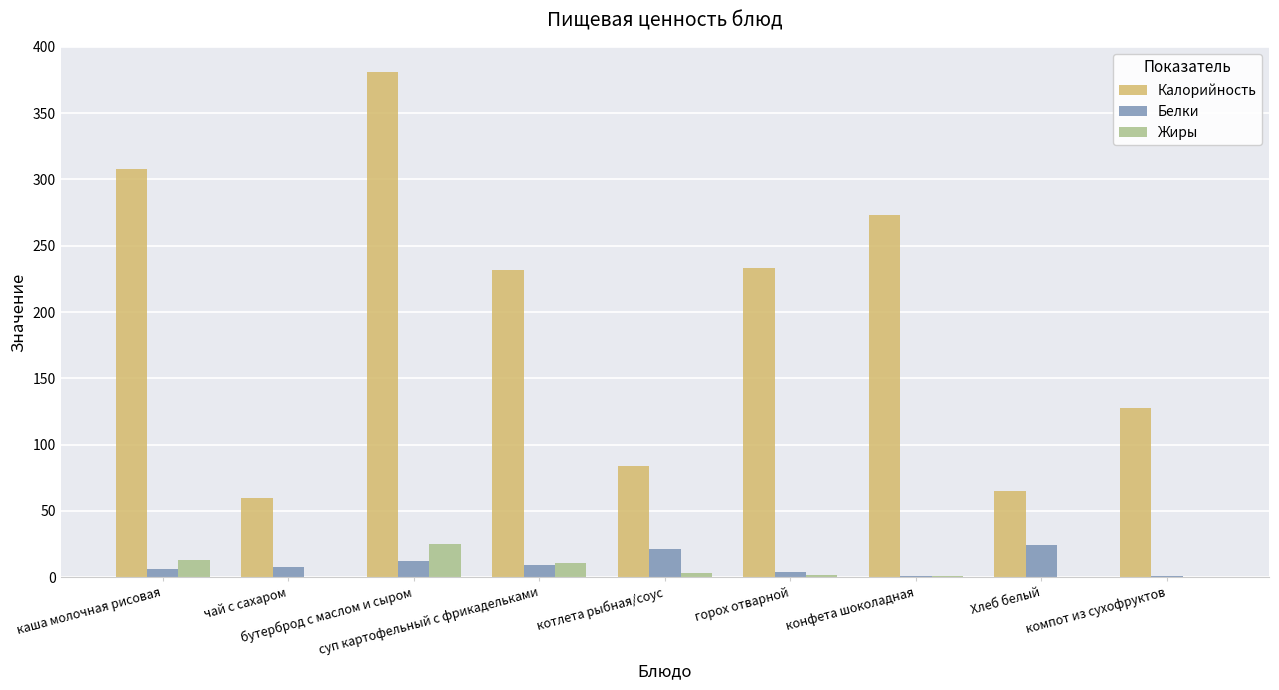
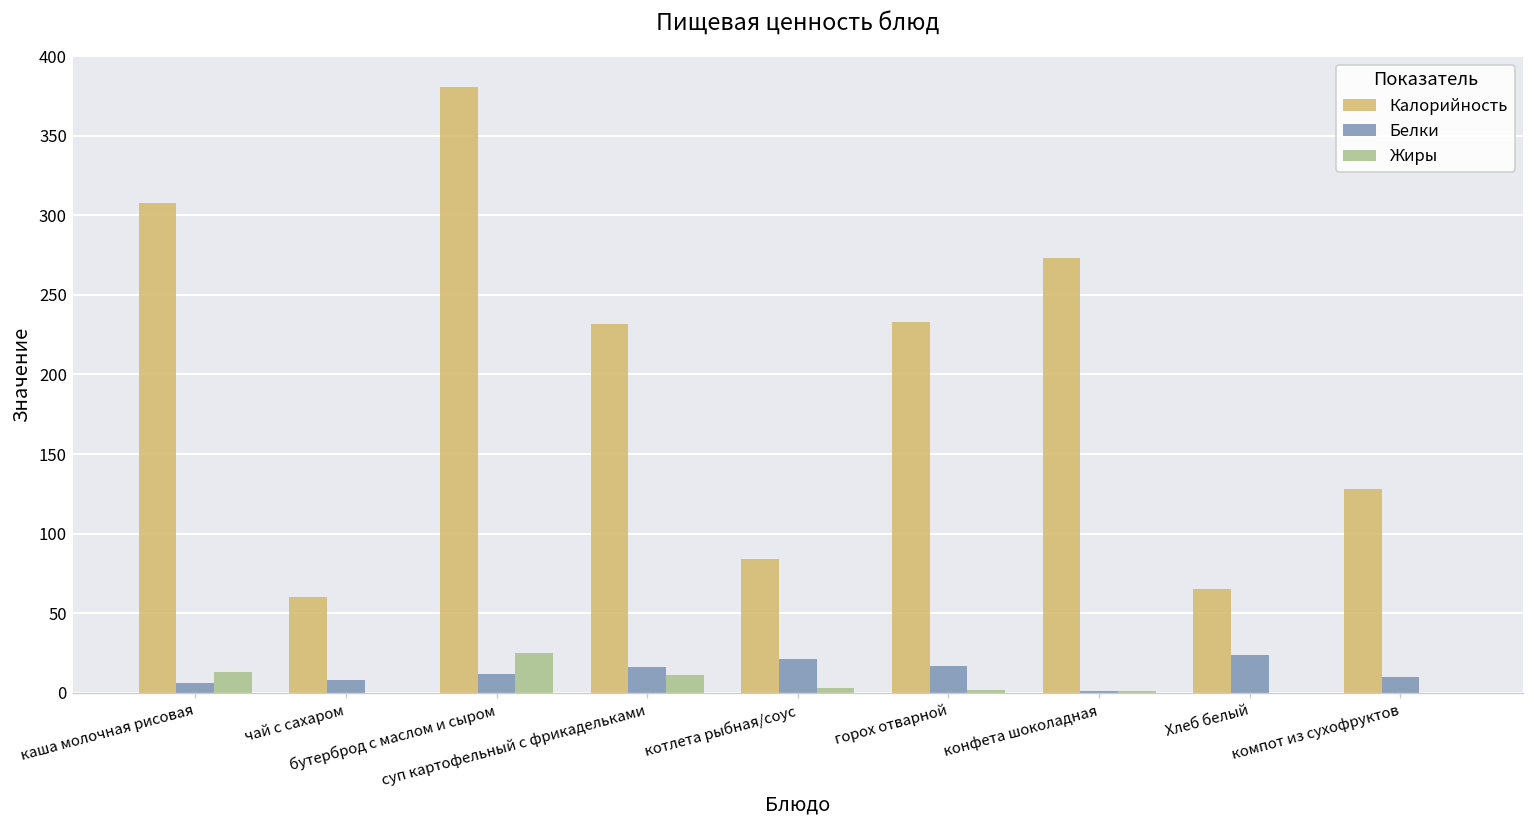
  {
    "Белки": {
      "каша молочная рисовая": 6,
      "чай с сахаром": 8,
      "бутерброд с маслом и сыром": 12,
-     "суп картофельный с фрикадельками": 9,
+     "суп картофельный с фрикадельками": 16,
      "котлета рыбная/соус": 21,
-     "горох отварной": 4,
+     "горох отварной": 17,
      "Хлеб белый": 24,
-     "компот из сухофруктов": 1
+     "компот из сухофруктов": 10
    }
  }
